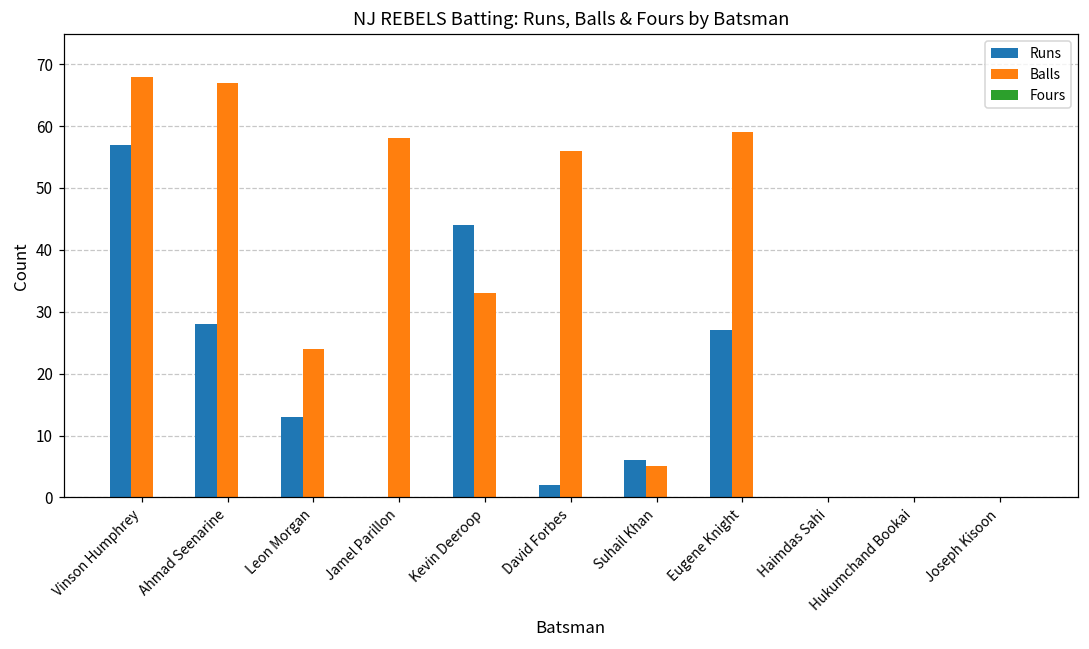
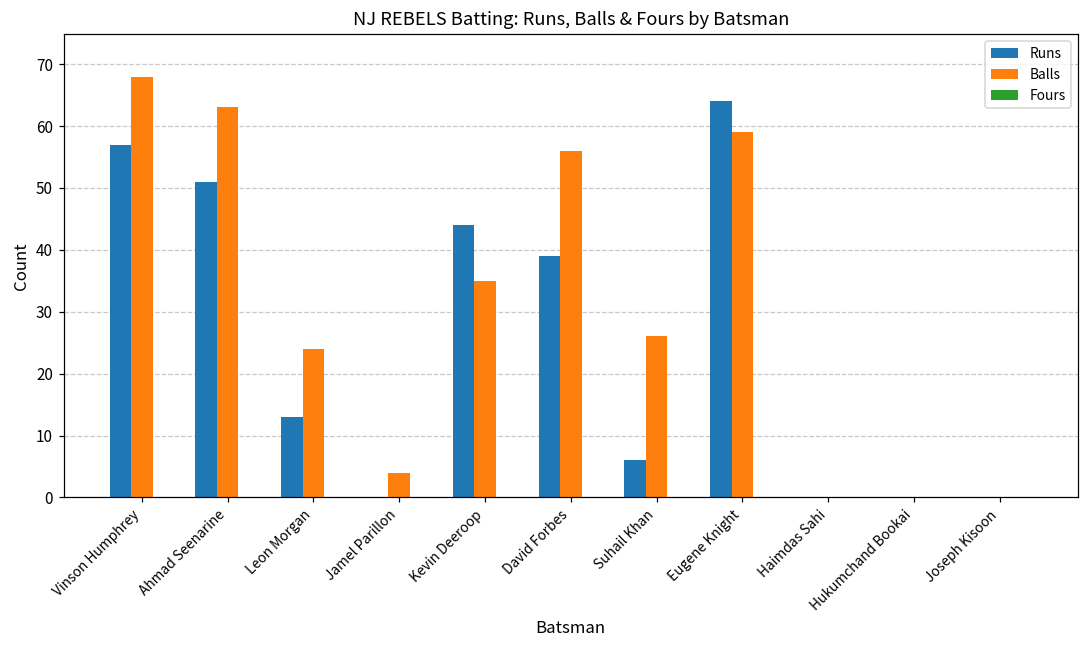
  {
    "Runs": {
      "Vinson Humphrey": 57,
-     "Ahmad Seenarine": 28,
+     "Ahmad Seenarine": 51,
      "Leon Morgan": 13,
      "Jamel Parillon": 0,
      "Kevin Deeroop": 44,
-     "David Forbes": 2,
+     "David Forbes": 39,
      "Suhail Khan": 6,
-     "Eugene Knight": 27,
+     "Eugene Knight": 64,
      "Haimdas Sahi": 0,
      "Hukumchand Bookai": 0,
      "Joseph Kisoon": 0
    },
    "Balls": {
      "Vinson Humphrey": 68,
-     "Ahmad Seenarine": 67,
+     "Ahmad Seenarine": 63,
      "Leon Morgan": 24,
-     "Jamel Parillon": 58,
-     "Kevin Deeroop": 33,
+     "Jamel Parillon": 4,
+     "Kevin Deeroop": 35,
      "David Forbes": 56,
-     "Suhail Khan": 5,
+     "Suhail Khan": 26,
      "Eugene Knight": 59,
      "Haimdas Sahi": 0,
      "Hukumchand Bookai": 0,
      "Joseph Kisoon": 0
    },
    "Fours": {
      "Vinson Humphrey": 0,
      "Ahmad Seenarine": 0,
      "Leon Morgan": 0,
      "Jamel Parillon": 0,
      "Kevin Deeroop": 0,
      "David Forbes": 0,
      "Suhail Khan": 0,
      "Eugene Knight": 0,
      "Haimdas Sahi": 0,
      "Hukumchand Bookai": 0,
      "Joseph Kisoon": 0
    }
  }
